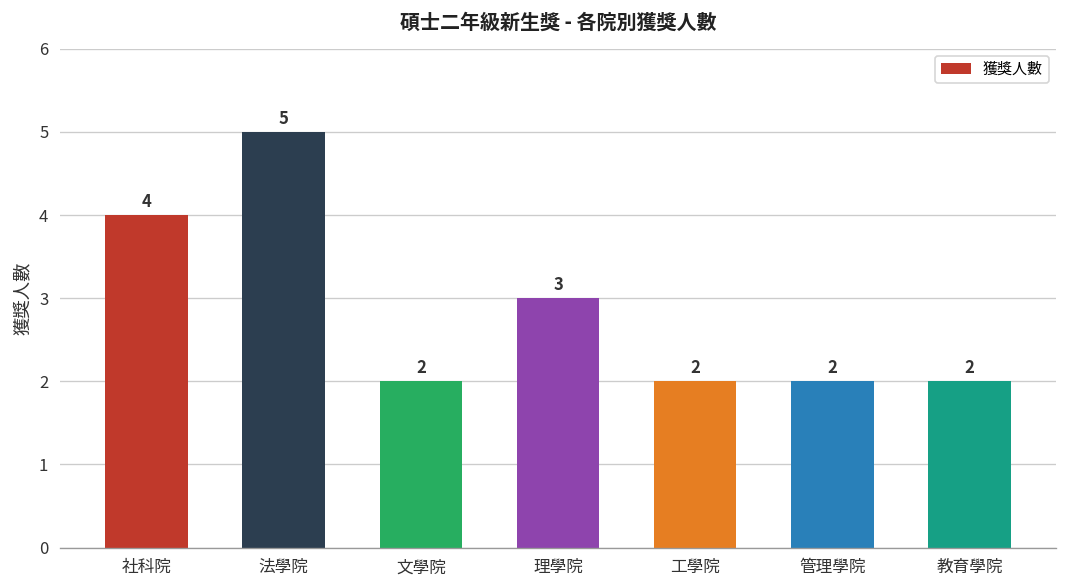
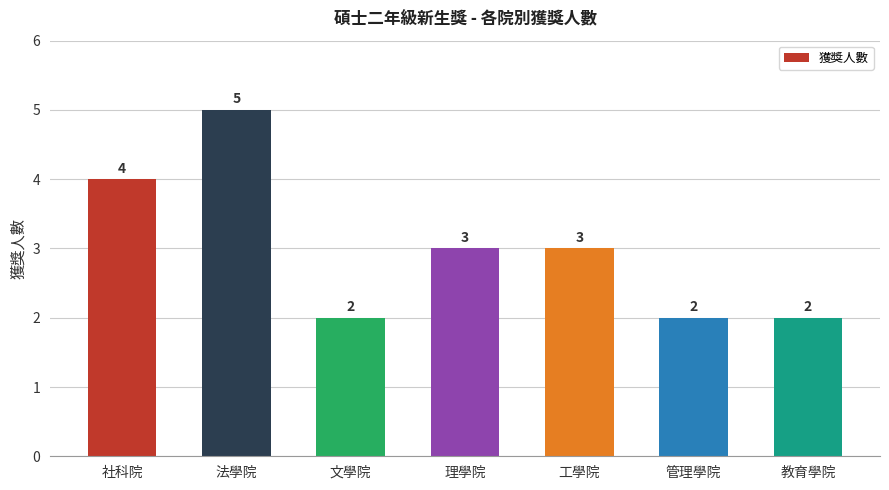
  {
    "社科院": 4,
    "法學院": 5,
    "文學院": 2,
    "理學院": 3,
-   "工學院": 2,
+   "工學院": 3,
    "管理學院": 2,
    "教育學院": 2
  }
